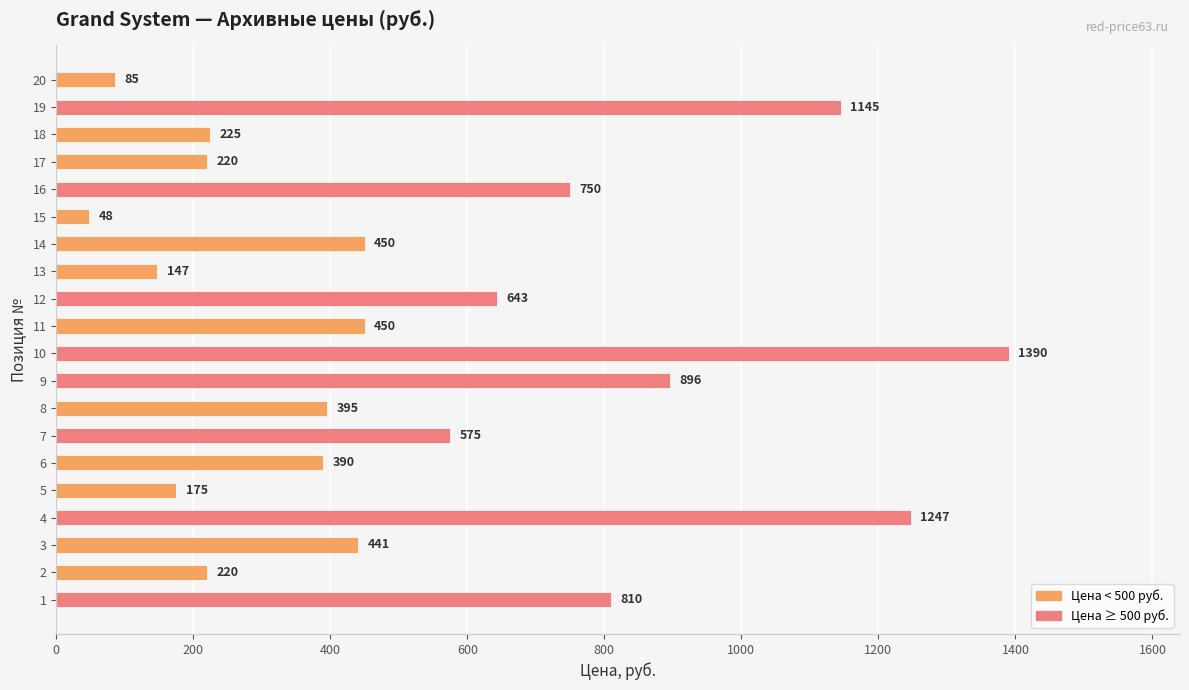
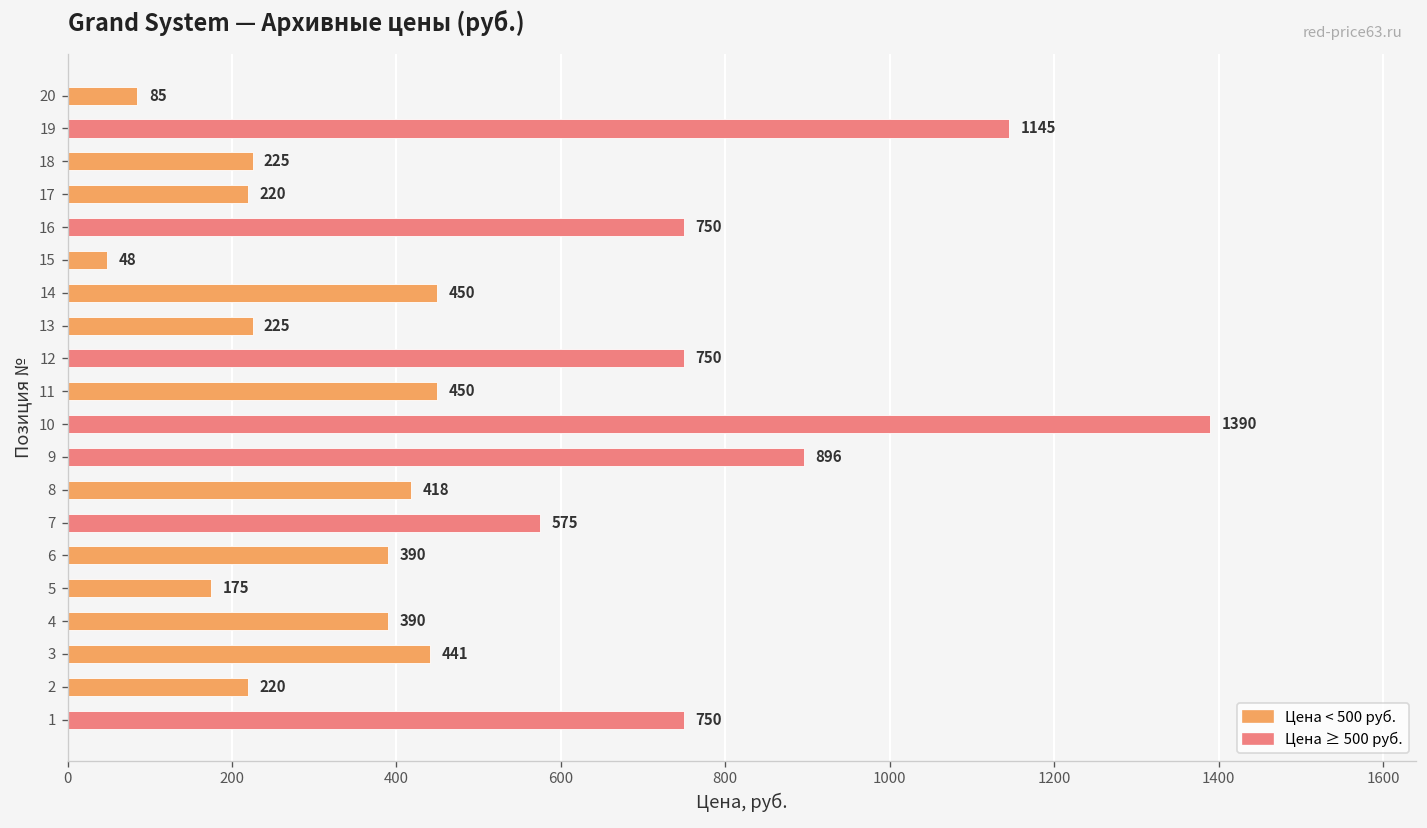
  {
    "20": 85,
    "19": 1145,
    "18": 225,
    "17": 220,
    "16": 750,
    "15": 48,
    "14": 450,
-   "13": 147,
-   "12": 643,
+   "13": 225,
+   "12": 750,
    "11": 450,
    "10": 1390,
    "9": 896,
-   "8": 395,
+   "8": 418,
    "7": 575,
    "6": 390,
    "5": 175,
-   "4": 1247,
+   "4": 390,
    "3": 441,
    "2": 220,
-   "1": 810
+   "1": 750
  }
